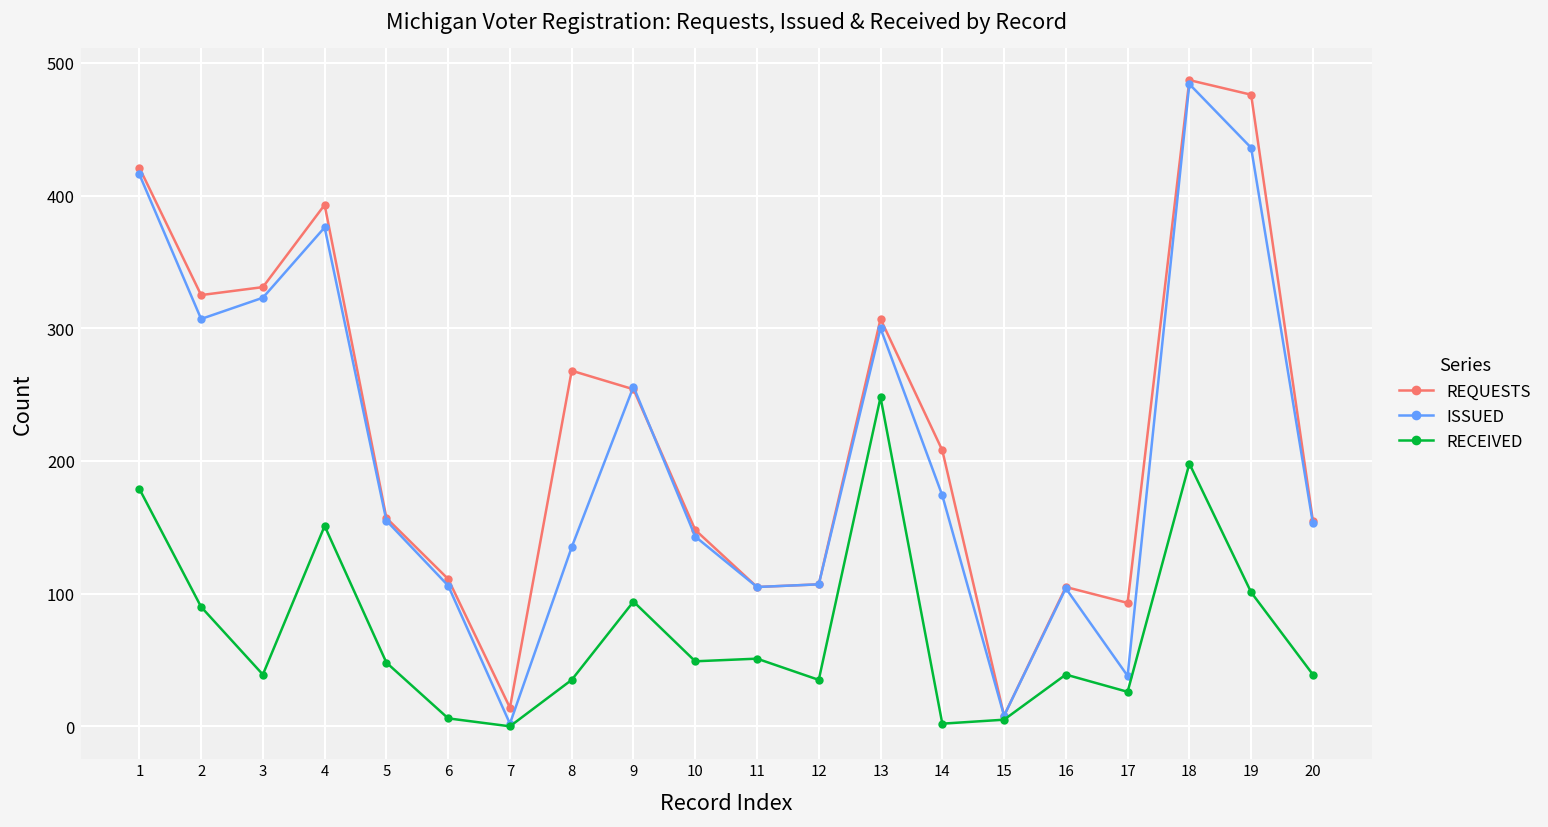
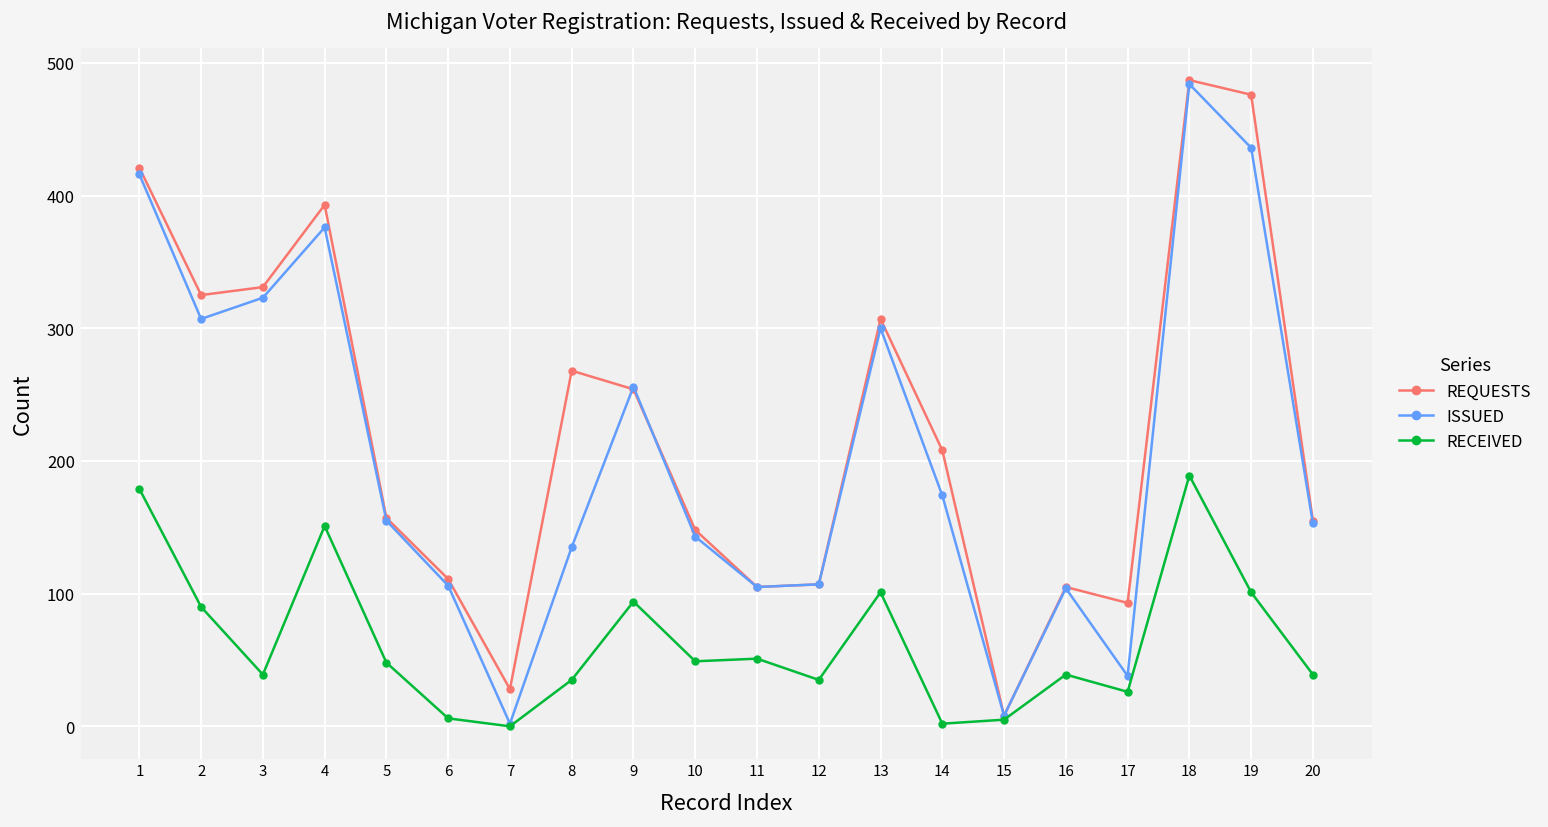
  {
    "REQUESTS": {
      "1": 421,
      "2": 325,
      "3": 331,
      "4": 393,
      "6": 111,
-     "7": 14,
+     "7": 28,
      "8": 268,
      "10": 148,
      "13": 307,
      "14": 208,
      "17": 93,
      "18": 487,
      "19": 476
    },
    "ISSUED": {
      "1": 416,
      "2": 307,
      "3": 323,
      "4": 376,
      "6": 106,
      "8": 135,
      "10": 143,
      "13": 300,
      "14": 174,
      "17": 38,
      "18": 484,
      "19": 436
    },
    "RECEIVED": {
      "1": 179,
      "2": 90,
      "3": 39,
      "4": 151,
      "5": 48,
      "6": 6,
      "8": 35,
      "9": 94,
      "10": 49,
      "11": 51,
      "12": 35,
-     "13": 248,
+     "13": 101,
      "14": 2,
      "15": 5,
      "16": 39,
      "17": 26,
-     "18": 198,
+     "18": 189,
      "19": 101,
      "20": 39
    }
  }
